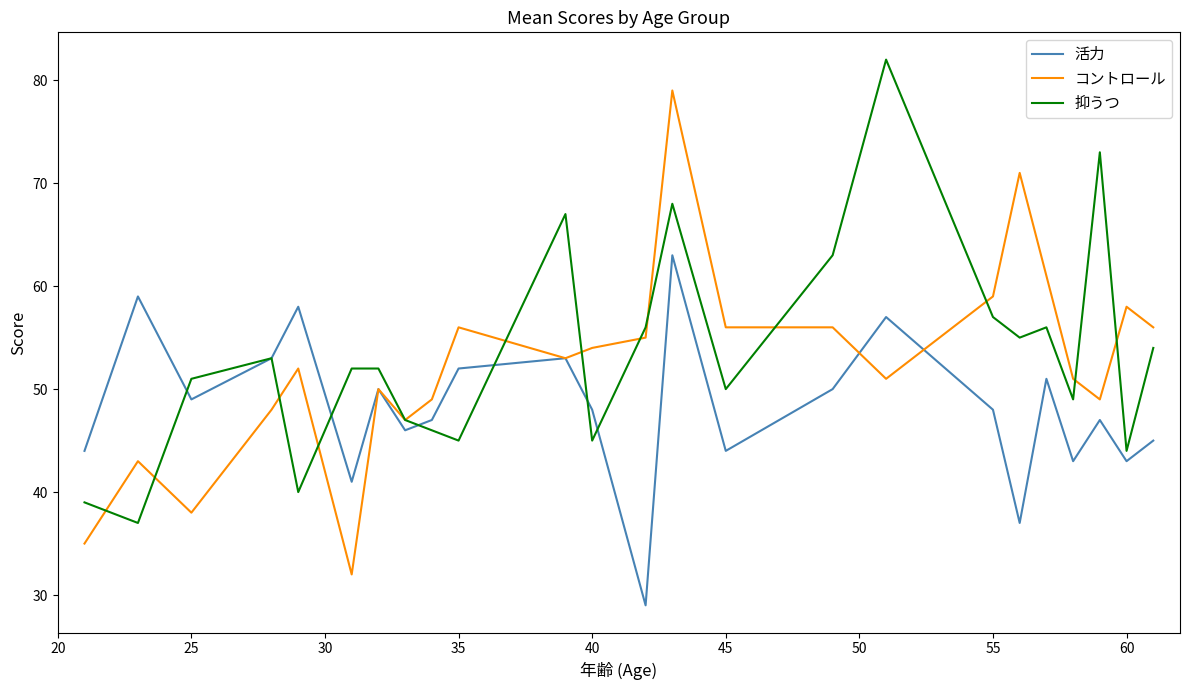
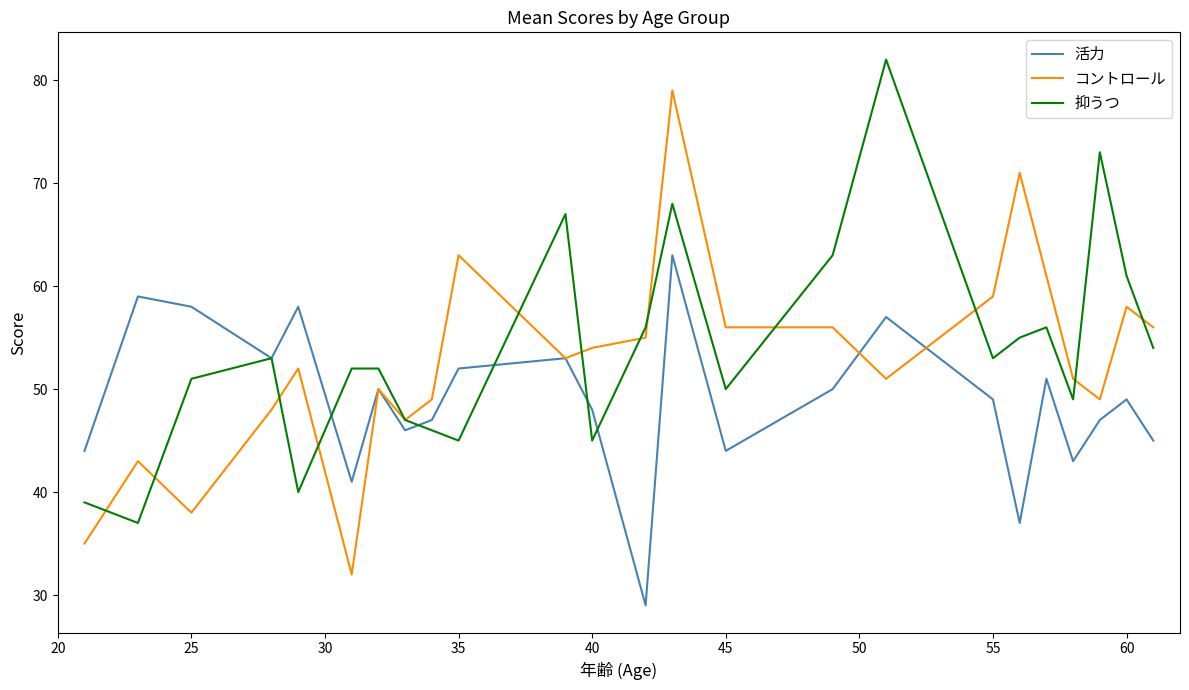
  {
    "活力": {
-     "25": 49,
+     "25": 58,
      "35": 52,
      "40": 48,
      "45": 44,
-     "55": 48,
-     "60": 43
+     "55": 49,
+     "60": 49
    },
    "コントロール": {
      "25": 38,
-     "35": 56,
+     "35": 63,
      "40": 54,
      "45": 56,
      "55": 59,
      "60": 58
    },
    "抑うつ": {
      "25": 51,
      "35": 45,
      "40": 45,
      "45": 50,
-     "55": 57,
-     "60": 44
+     "55": 53,
+     "60": 61
    }
  }
